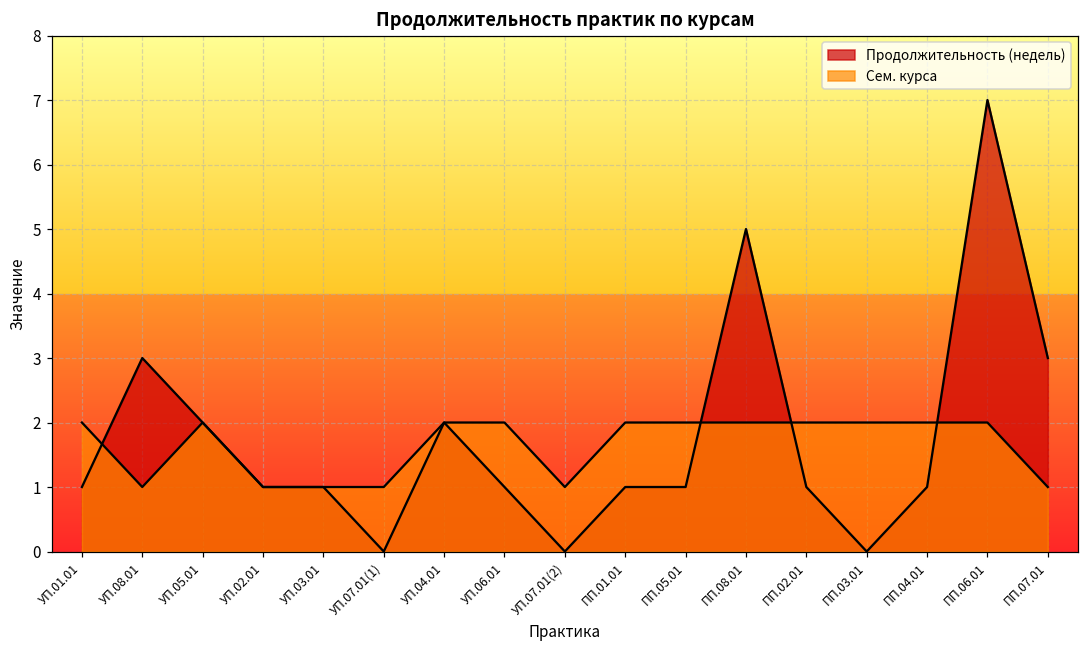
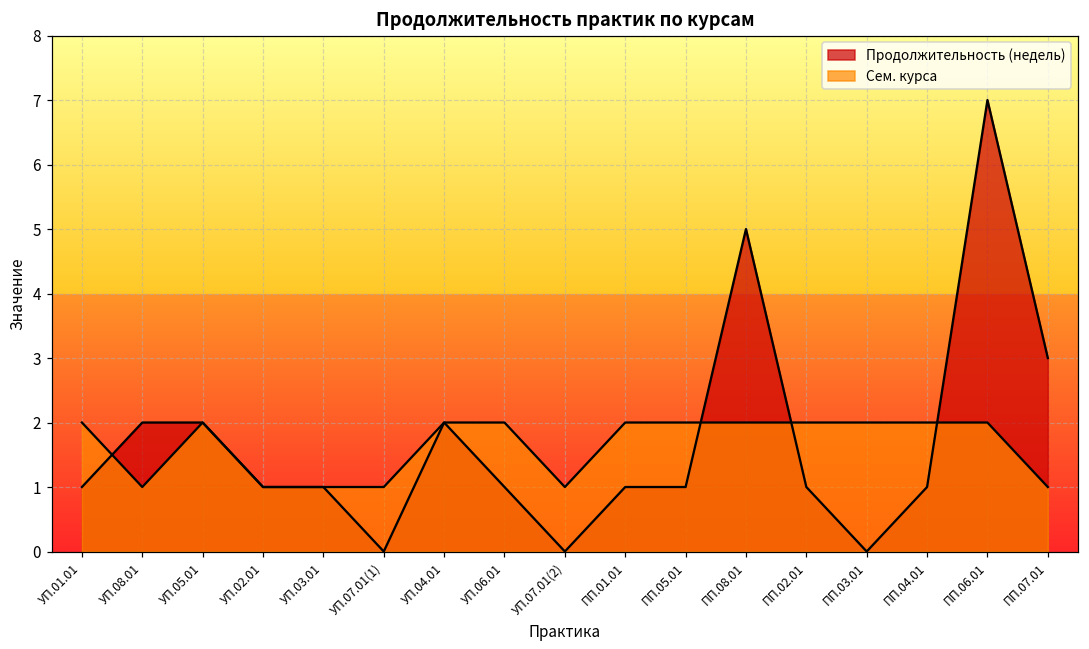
  {
    "Продолжительность (недель)": {
      "УП.01.01": 1,
-     "УП.08.01": 3,
+     "УП.08.01": 2,
      "УП.07.01(1)": 0,
      "УП.06.01": 1,
      "УП.07.01(2)": 0,
      "ПП.01.01": 1,
      "ПП.05.01": 1,
      "ПП.08.01": 5,
      "ПП.02.01": 1,
      "ПП.03.01": 0,
      "ПП.04.01": 1,
      "ПП.06.01": 7,
      "ПП.07.01": 3
    },
    "Сем. курса": {
      "УП.01.01": 2,
      "УП.08.01": 1,
      "УП.07.01(1)": 1,
      "УП.06.01": 2,
      "УП.07.01(2)": 1,
      "ПП.01.01": 2,
      "ПП.05.01": 2,
      "ПП.08.01": 2,
      "ПП.02.01": 2,
      "ПП.03.01": 2,
      "ПП.04.01": 2,
      "ПП.06.01": 2,
      "ПП.07.01": 1
    }
  }
